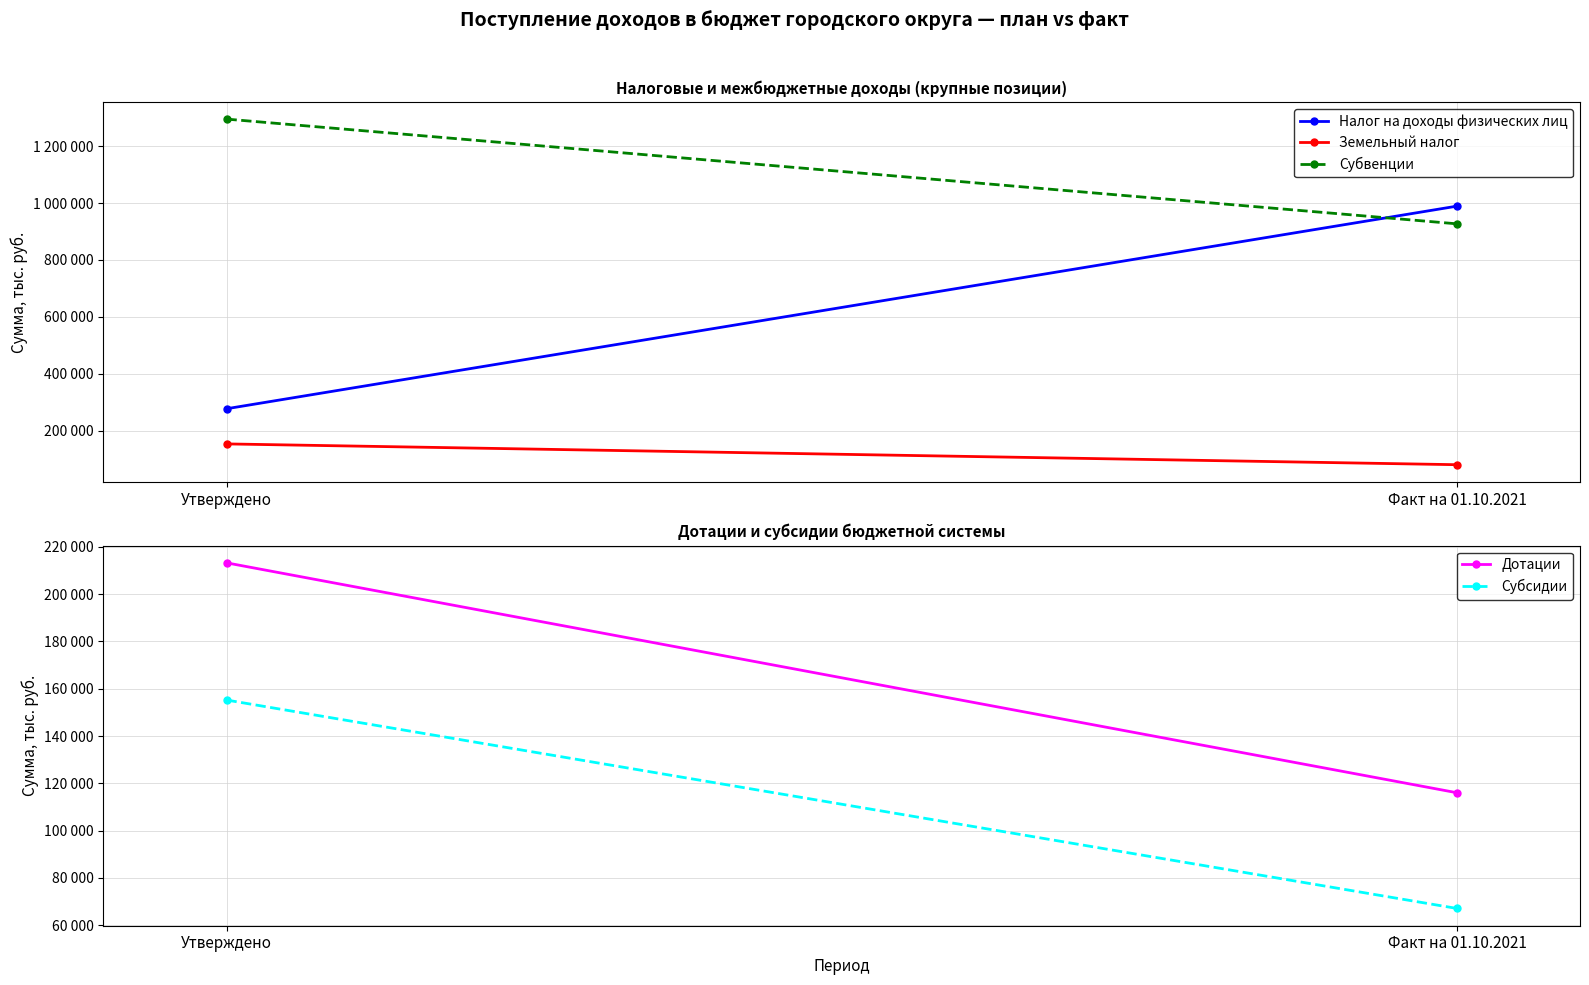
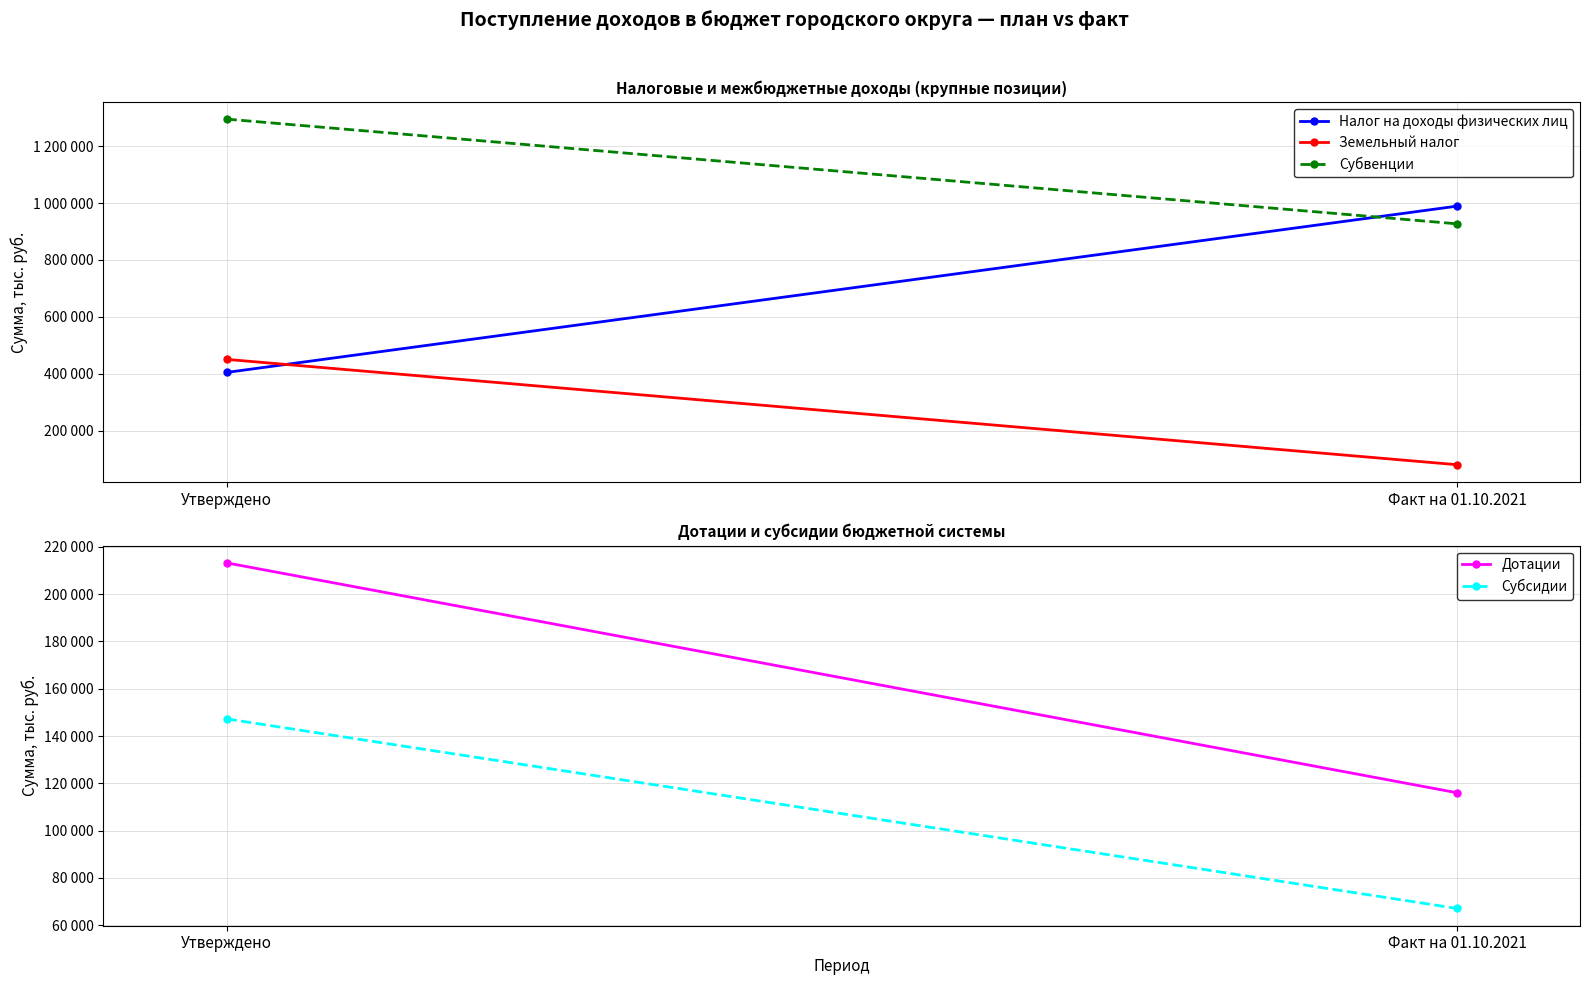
  {
    "Налоговые и межбюджетные доходы (крупные позиции)": {
      "Налог на доходы физических лиц": {
-       "Утверждено": 280000,
+       "Утверждено": 410000,
        "Факт на 01.10.2021": 990000
      },
      "Земельный налог": {
-       "Утверждено": 150000,
+       "Утверждено": 450000,
        "Факт на 01.10.2021": 80000
      },
      "Субвенции": {
        "Утверждено": 1290000,
        "Факт на 01.10.2021": 930000
      }
    },
    "Дотации и субсидии бюджетной системы": {
      "Дотации": {
        "Утверждено": 213000,
        "Факт на 01.10.2021": 116000
      },
      "Субсидии": {
-       "Утверждено": 155000,
+       "Утверждено": 147000,
        "Факт на 01.10.2021": 67000
      }
    }
  }
